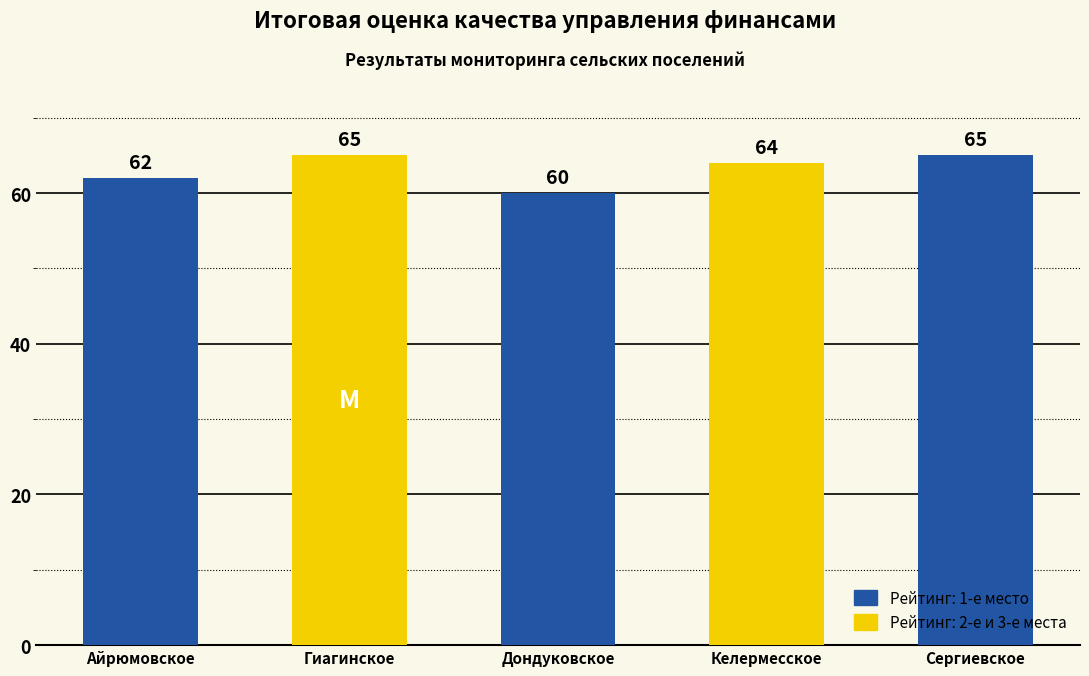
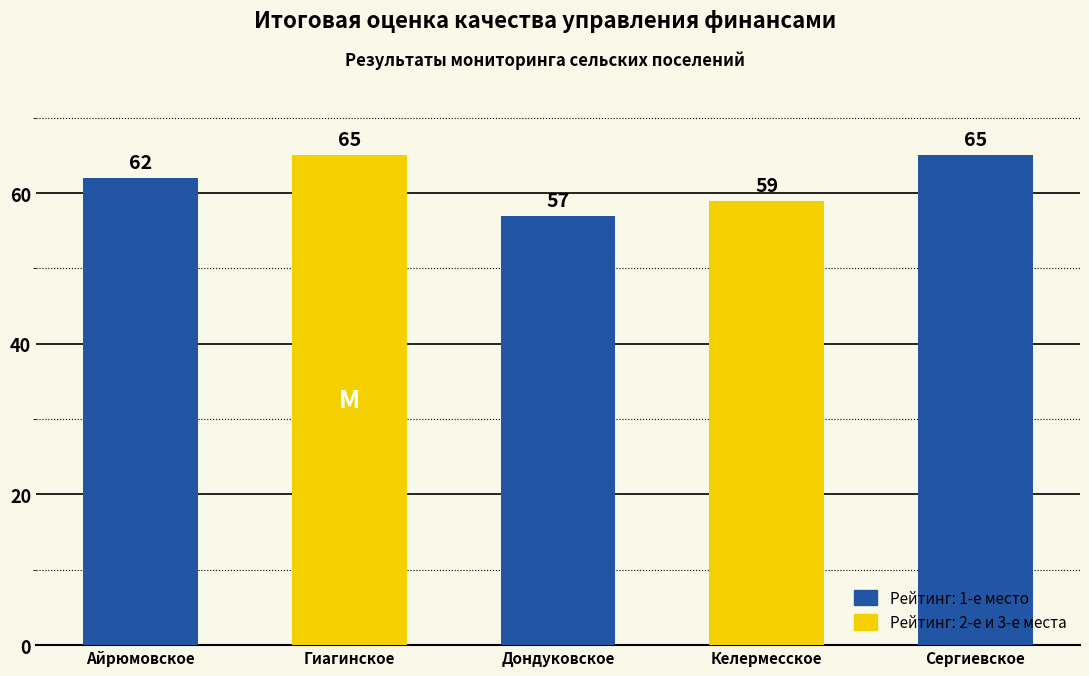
  {
    "Айрюмовское": 62,
    "Гиагинское": 65,
-   "Дондуковское": 60,
-   "Келермесское": 64,
+   "Дондуковское": 57,
+   "Келермесское": 59,
    "Сергиевское": 65
  }
